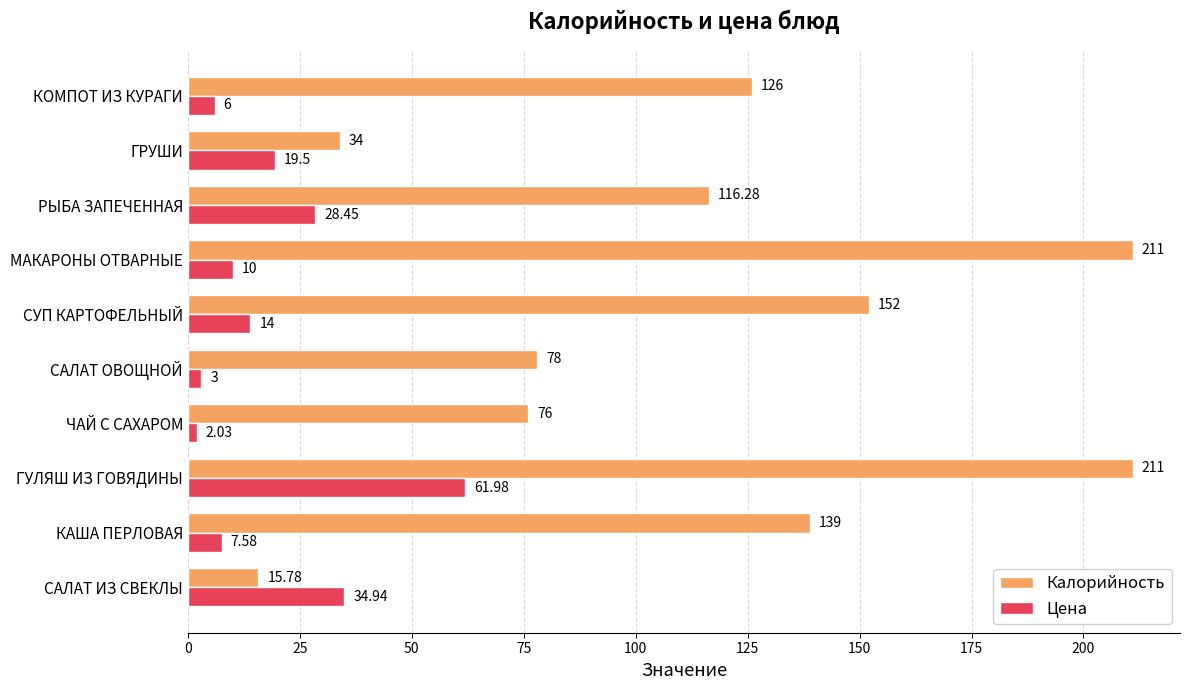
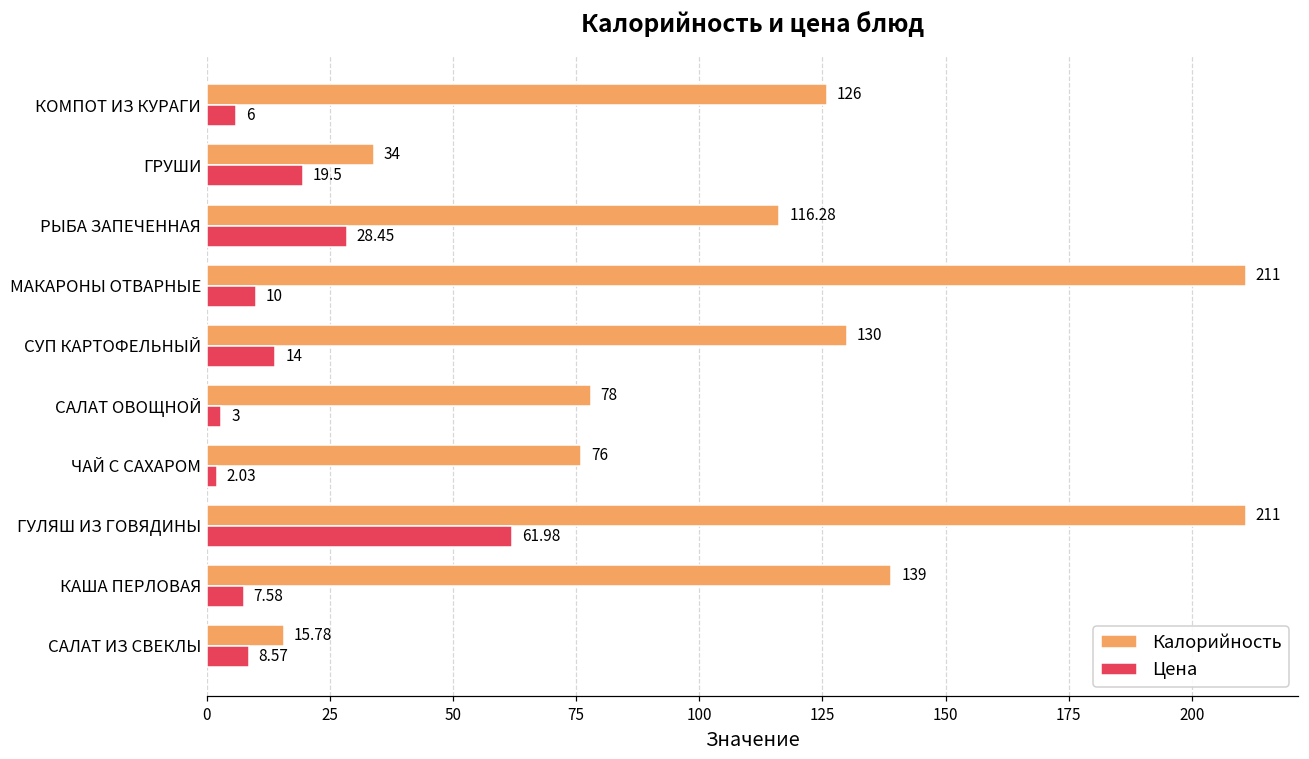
  {
    "Калорийность": {
      "КОМПОТ ИЗ КУРАГИ": 126,
      "ГРУШИ": 34,
      "РЫБА ЗАПЕЧЕННАЯ": 116.28,
      "МАКАРОНЫ ОТВАРНЫЕ": 211,
-     "СУП КАРТОФЕЛЬНЫЙ": 152,
+     "СУП КАРТОФЕЛЬНЫЙ": 130,
      "САЛАТ ОВОЩНОЙ": 78,
      "ЧАЙ С САХАРОМ": 76,
      "ГУЛЯШ ИЗ ГОВЯДИНЫ": 211,
      "КАША ПЕРЛОВАЯ": 139,
      "САЛАТ ИЗ СВЕКЛЫ": 15.78
    },
    "Цена": {
      "КОМПОТ ИЗ КУРАГИ": 6,
      "ГРУШИ": 19.5,
      "РЫБА ЗАПЕЧЕННАЯ": 28.45,
      "МАКАРОНЫ ОТВАРНЫЕ": 10,
      "СУП КАРТОФЕЛЬНЫЙ": 14,
      "САЛАТ ОВОЩНОЙ": 3,
      "ЧАЙ С САХАРОМ": 2.03,
      "ГУЛЯШ ИЗ ГОВЯДИНЫ": 61.98,
      "КАША ПЕРЛОВАЯ": 7.58,
-     "САЛАТ ИЗ СВЕКЛЫ": 34.94
+     "САЛАТ ИЗ СВЕКЛЫ": 8.57
    }
  }
